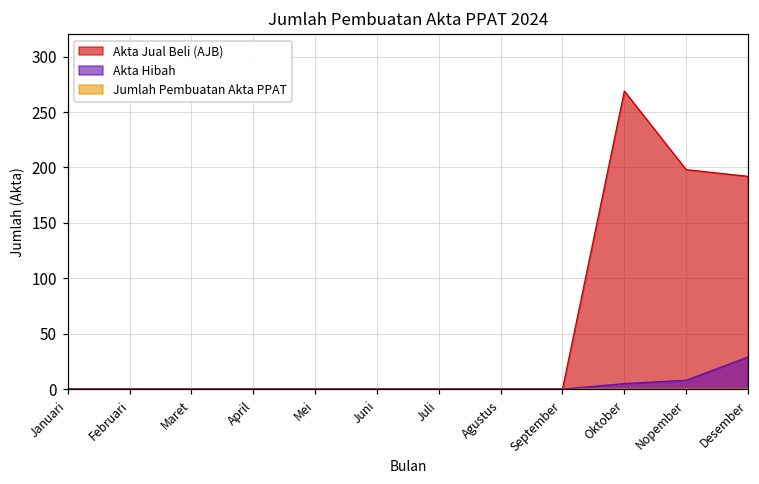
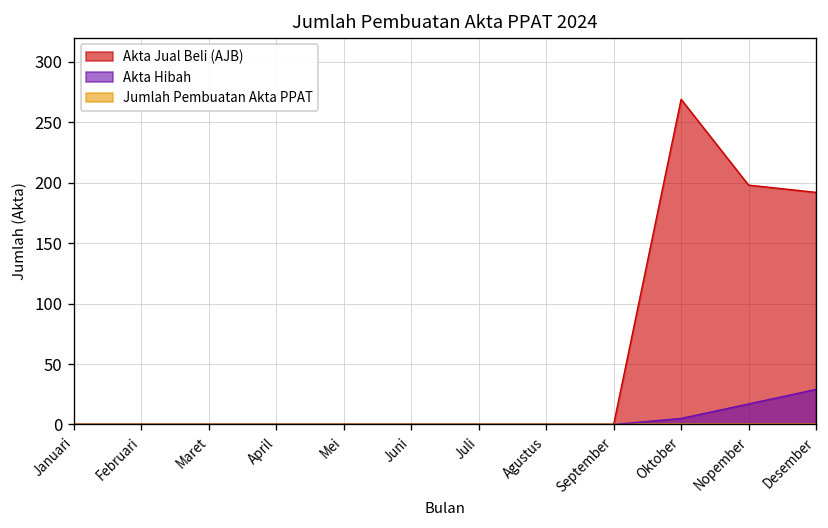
  {
    "Akta Jual Beli (AJB)": {
      "Oktober": 269,
      "Nopember": 198,
      "Desember": 192
    },
    "Akta Hibah": {
      "Oktober": 5,
-     "Nopember": 8,
+     "Nopember": 17,
      "Desember": 29
    },
    "Jumlah Pembuatan Akta PPAT": {
      "Oktober": 0,
      "Nopember": 0,
      "Desember": 0
    }
  }
